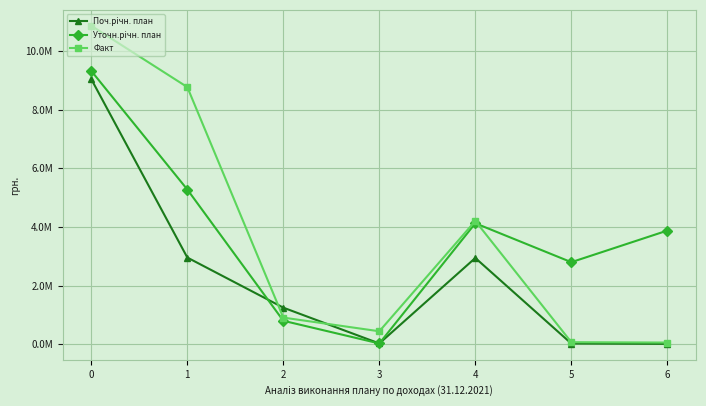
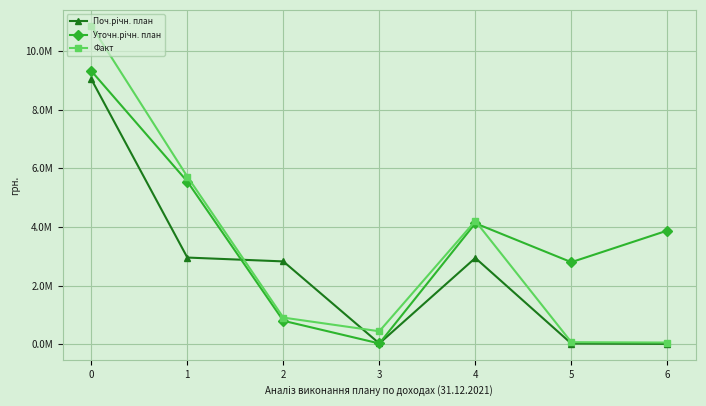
  {
    "Поч.річн. план": {
      "0": 9000000,
      "1": 3000000,
-     "2": 1200000,
+     "2": 2800000,
      "4": 2900000
    },
    "Уточн.річн. план": {
      "0": 9300000,
-     "1": 5300000,
+     "1": 5500000,
      "2": 800000,
      "5": 2800000,
      "6": 3900000
    },
    "Факт": {
-     "1": 8800000,
+     "1": 5700000,
      "2": 900000,
      "3": 400000
    }
  }
